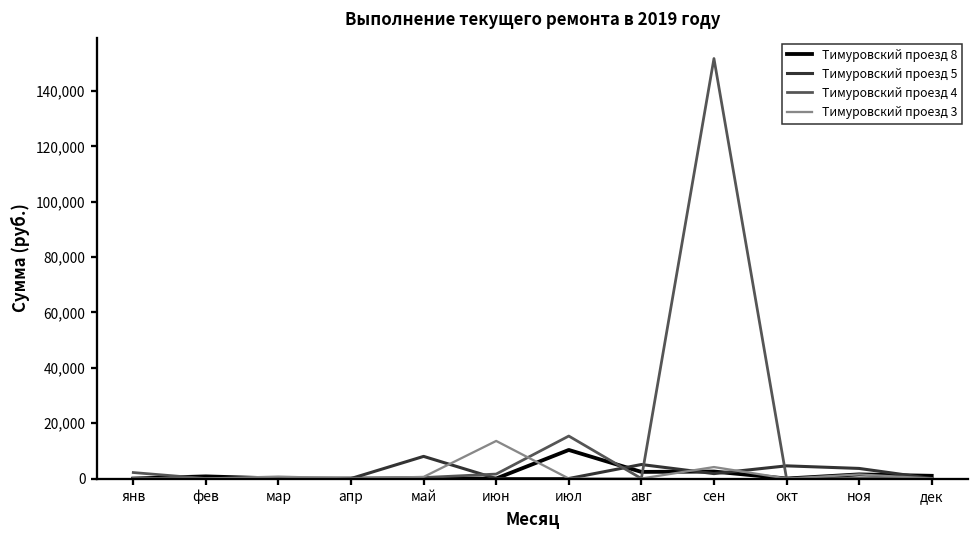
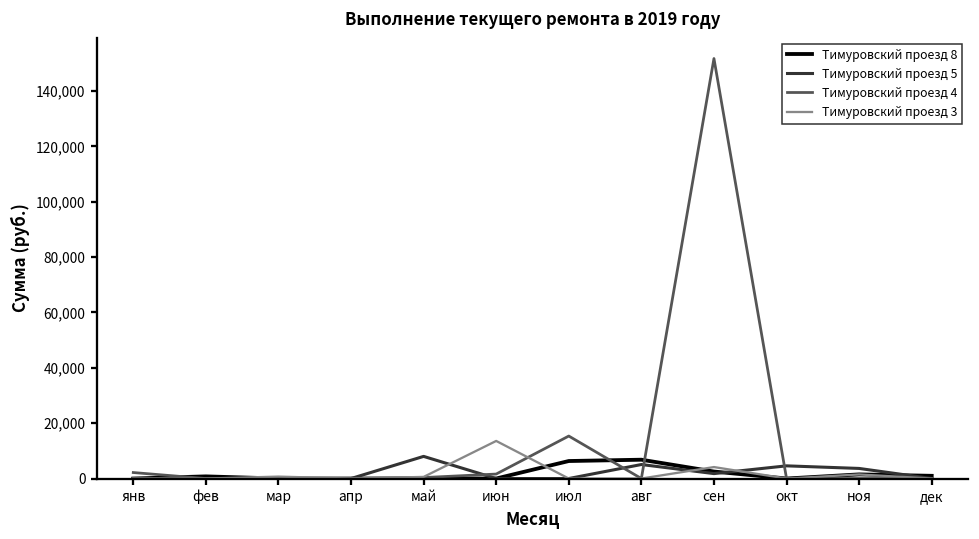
  {
    "Тимуровский проезд 8": {
-     "июл": "10,000",
-     "авг": "2,000"
+     "июл": "6,000",
+     "авг": "7,000"
    },
    "Тимуровский проезд 3": {
      "июн": "14,000",
      "сен": "4,000"
    }
  }
